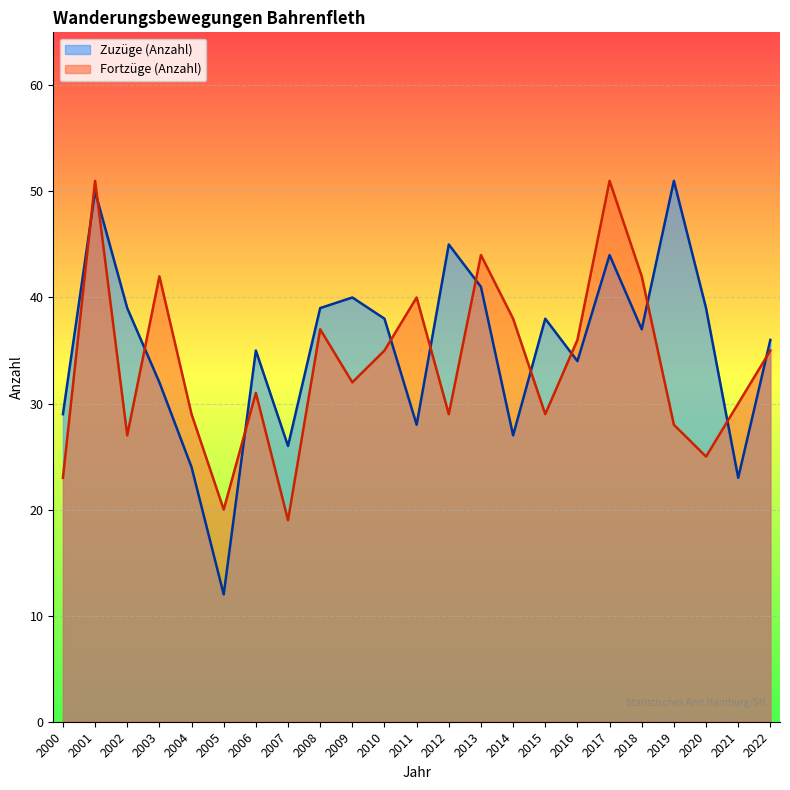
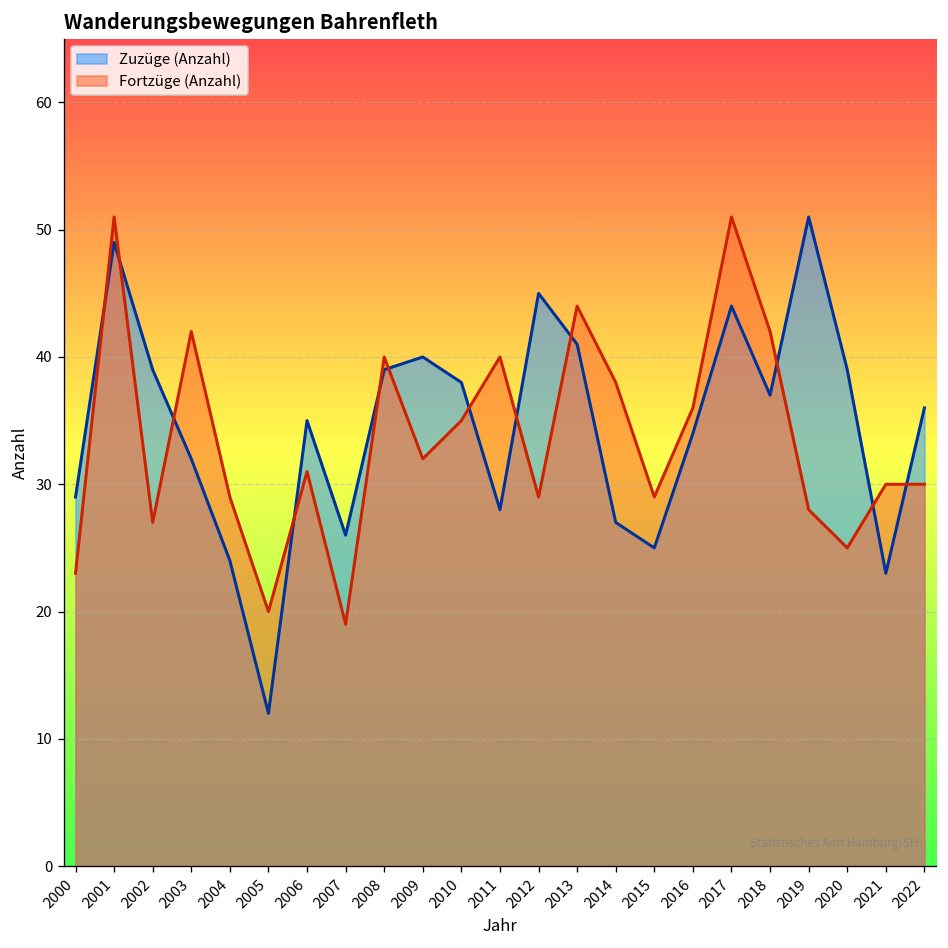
  {
    "Zuzüge (Anzahl)": {
      "2000": 29,
-     "2001": 50,
+     "2001": 49,
      "2002": 39,
      "2003": 32,
      "2004": 24,
      "2005": 12,
      "2006": 35,
      "2007": 26,
      "2008": 39,
      "2009": 40,
      "2010": 38,
      "2011": 28,
      "2012": 45,
      "2013": 41,
      "2014": 27,
-     "2015": 38,
+     "2015": 25,
      "2016": 34,
      "2017": 44,
      "2018": 37,
      "2019": 51,
      "2020": 39,
      "2021": 23,
      "2022": 36
    },
    "Fortzüge (Anzahl)": {
      "2000": 23,
      "2001": 51,
      "2002": 27,
      "2003": 42,
      "2004": 29,
      "2005": 20,
      "2006": 31,
      "2007": 19,
-     "2008": 37,
+     "2008": 40,
      "2009": 32,
      "2010": 35,
      "2011": 40,
      "2012": 29,
      "2013": 44,
      "2014": 38,
      "2015": 29,
      "2016": 36,
      "2017": 51,
      "2018": 42,
      "2019": 28,
      "2020": 25,
      "2021": 30,
-     "2022": 35
+     "2022": 30
    }
  }
